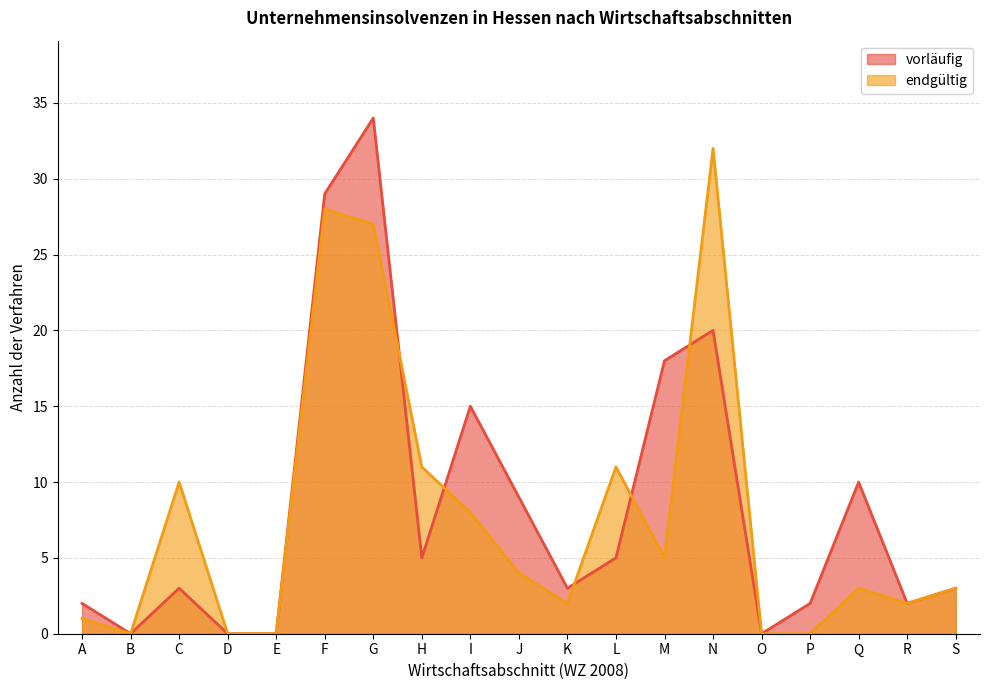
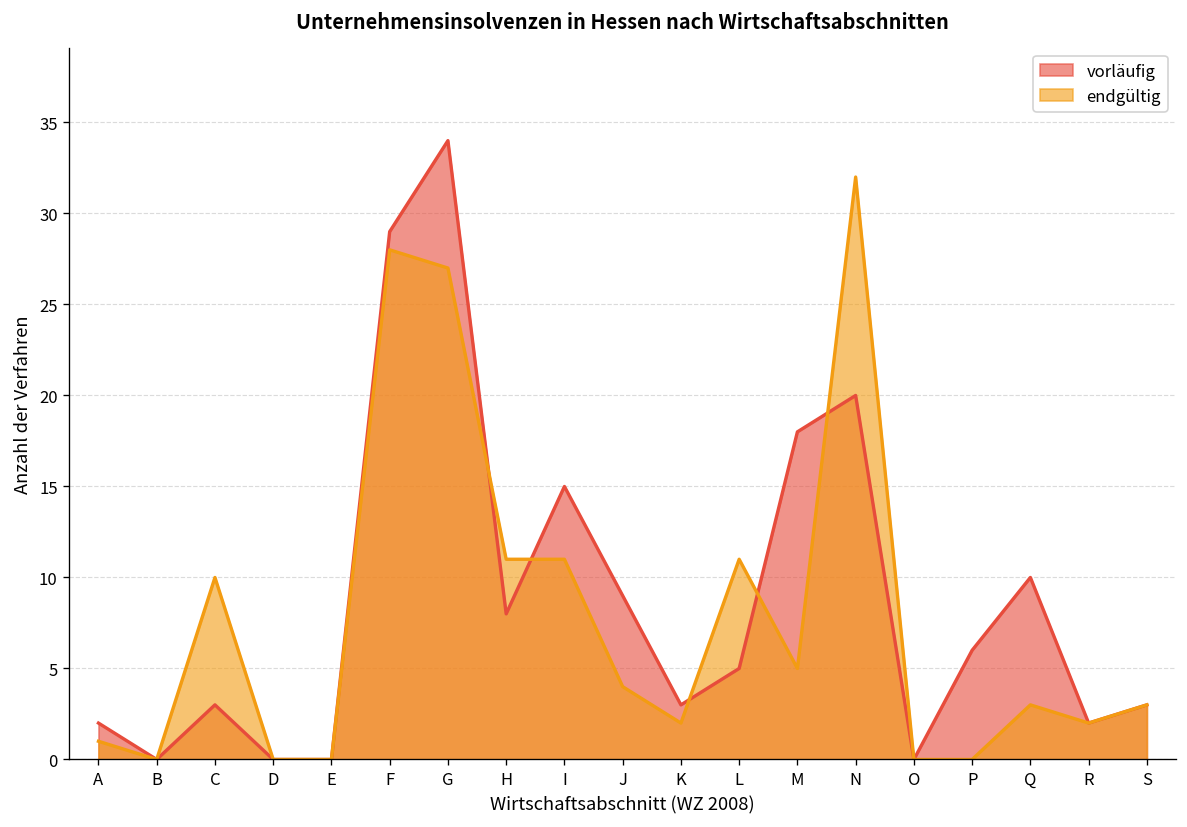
  {
    "vorläufig": {
      "A": 2,
      "C": 3,
      "F": 29,
      "G": 34,
-     "H": 5,
+     "H": 8,
      "I": 15,
      "J": 9,
      "K": 3,
      "L": 5,
      "M": 18,
      "N": 20,
-     "P": 2,
+     "P": 6,
      "Q": 10
    },
    "endgültig": {
      "A": 1,
      "C": 10,
      "F": 28,
      "G": 27,
      "H": 11,
-     "I": 8,
+     "I": 11,
      "J": 4,
      "K": 2,
      "L": 11,
      "M": 5,
      "N": 32,
      "P": 0,
      "Q": 3
    }
  }
